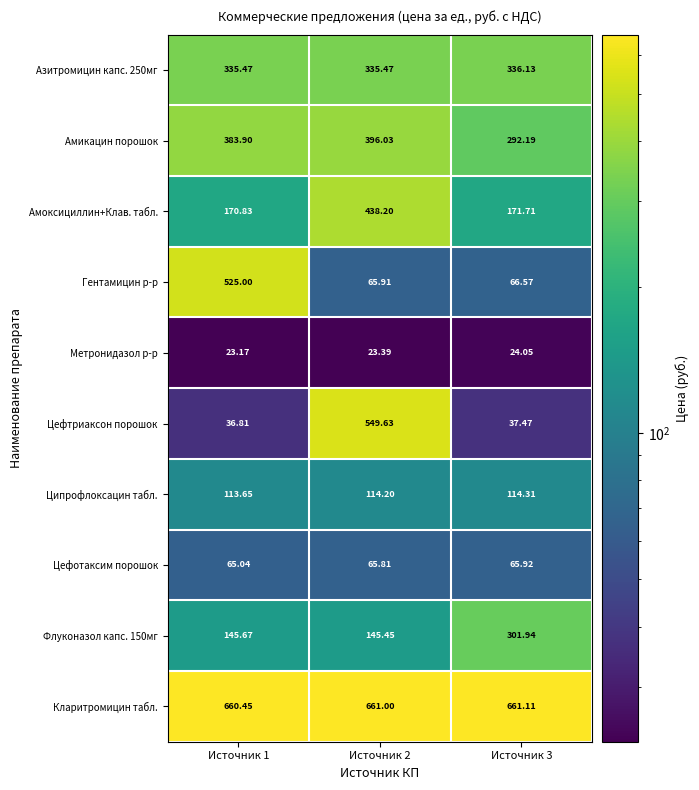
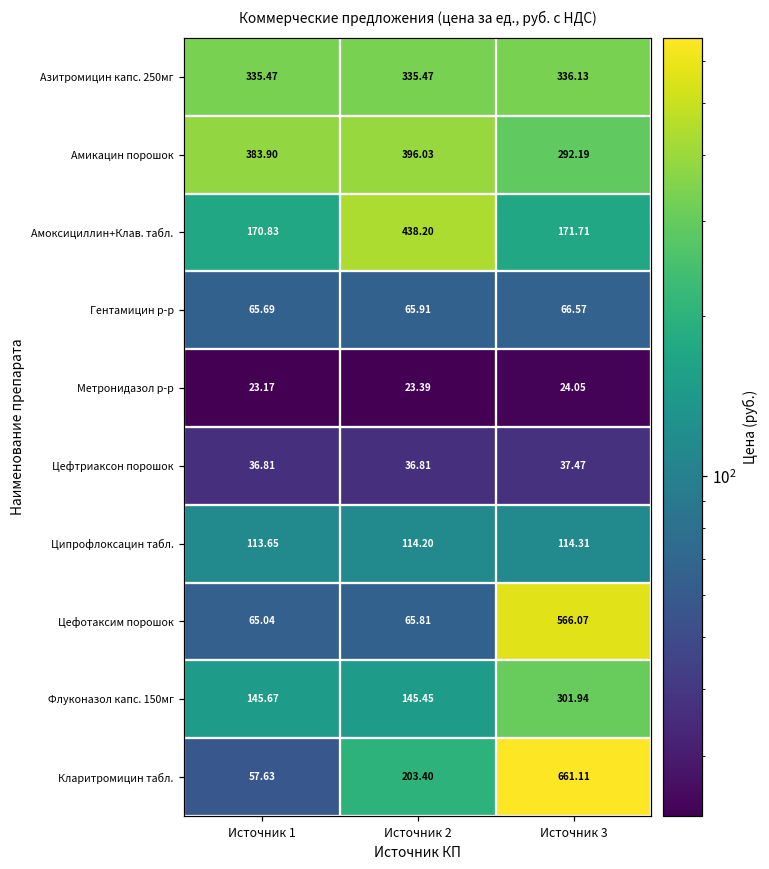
  {
    "Азитромицин капс. 250мг": {
      "Источник 1": 335.47,
      "Источник 2": 335.47,
      "Источник 3": 336.13
    },
    "Амикацин порошок": {
      "Источник 1": 383.90,
      "Источник 2": 396.03,
      "Источник 3": 292.19
    },
    "Амоксициллин+Клав. табл.": {
      "Источник 1": 170.83,
      "Источник 2": 438.20,
      "Источник 3": 171.71
    },
    "Гентамицин р-р": {
-     "Источник 1": 525.00,
+     "Источник 1": 65.69,
      "Источник 2": 65.91,
      "Источник 3": 66.57
    },
    "Метронидазол р-р": {
      "Источник 1": 23.17,
      "Источник 2": 23.39,
      "Источник 3": 24.05
    },
    "Цефтриаксон порошок": {
      "Источник 1": 36.81,
-     "Источник 2": 549.63,
+     "Источник 2": 36.81,
      "Источник 3": 37.47
    },
    "Ципрофлоксацин табл.": {
      "Источник 1": 113.65,
      "Источник 2": 114.20,
      "Источник 3": 114.31
    },
    "Цефотаксим порошок": {
      "Источник 1": 65.04,
      "Источник 2": 65.81,
-     "Источник 3": 65.92
+     "Источник 3": 566.07
    },
    "Флуконазол капс. 150мг": {
      "Источник 1": 145.67,
      "Источник 2": 145.45,
      "Источник 3": 301.94
    },
    "Кларитромицин табл.": {
-     "Источник 1": 660.45,
-     "Источник 2": 661.00,
+     "Источник 1": 57.63,
+     "Источник 2": 203.40,
      "Источник 3": 661.11
    }
  }
